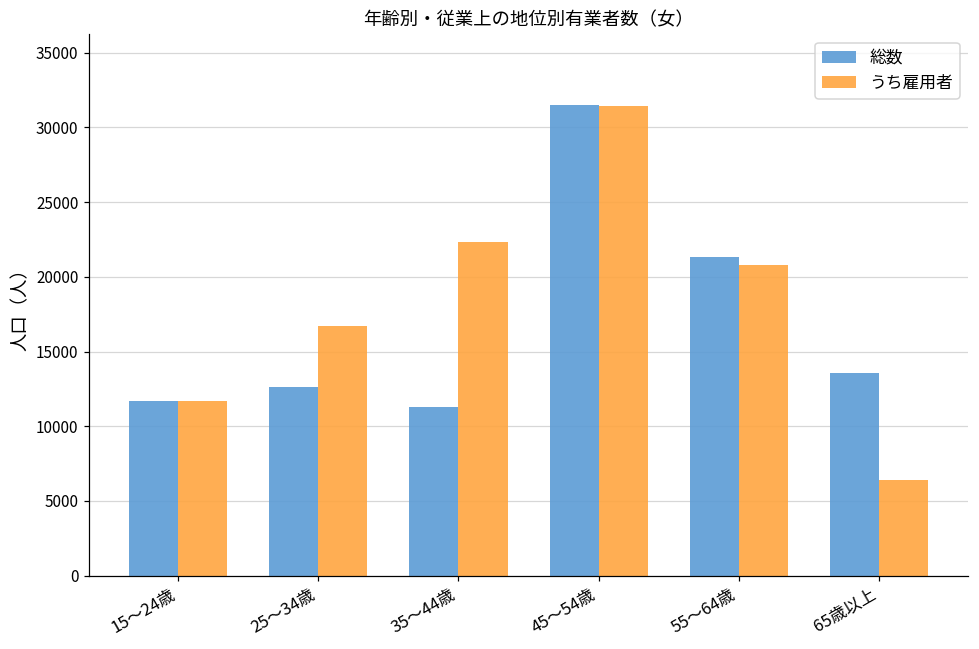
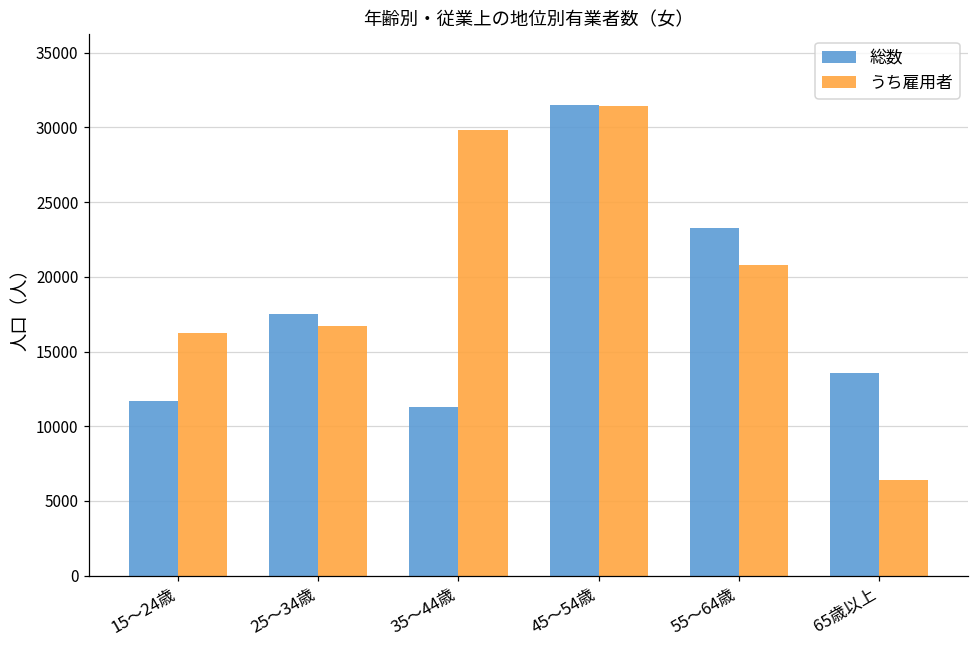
  {
    "総数": {
      "15～24歳": 11700,
-     "25～34歳": 12600,
+     "25～34歳": 17500,
      "35～44歳": 11300,
      "45～54歳": 31500,
-     "55～64歳": 21400,
+     "55～64歳": 23300,
      "65歳以上": 13500
    },
    "うち雇用者": {
-     "15～24歳": 11700,
+     "15～24歳": 16300,
      "25～34歳": 16700,
-     "35～44歳": 22300,
+     "35～44歳": 29800,
      "45～54歳": 31400,
      "55～64歳": 20800,
      "65歳以上": 6400
    }
  }
